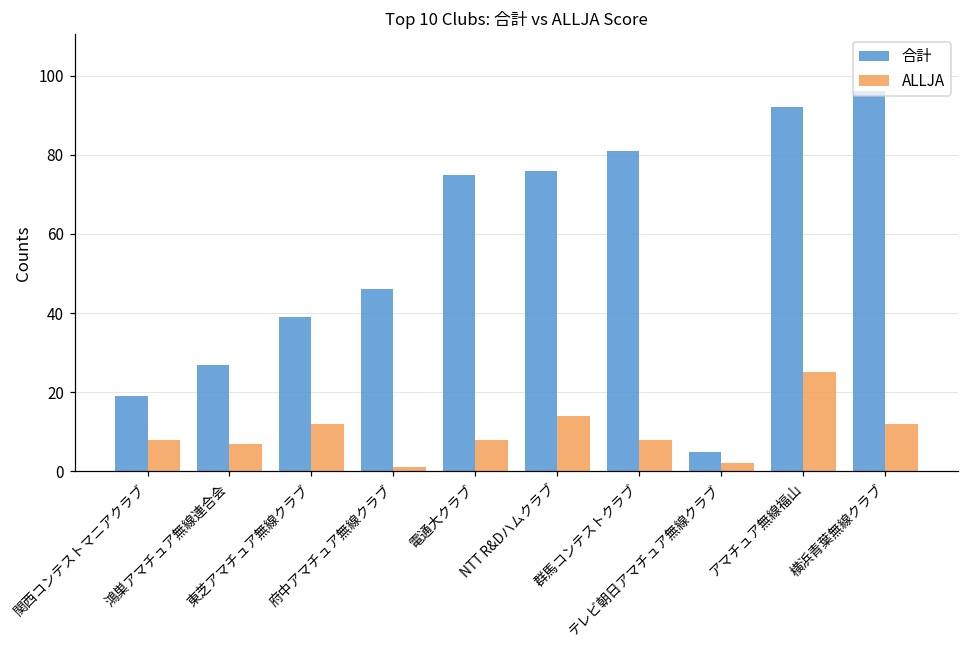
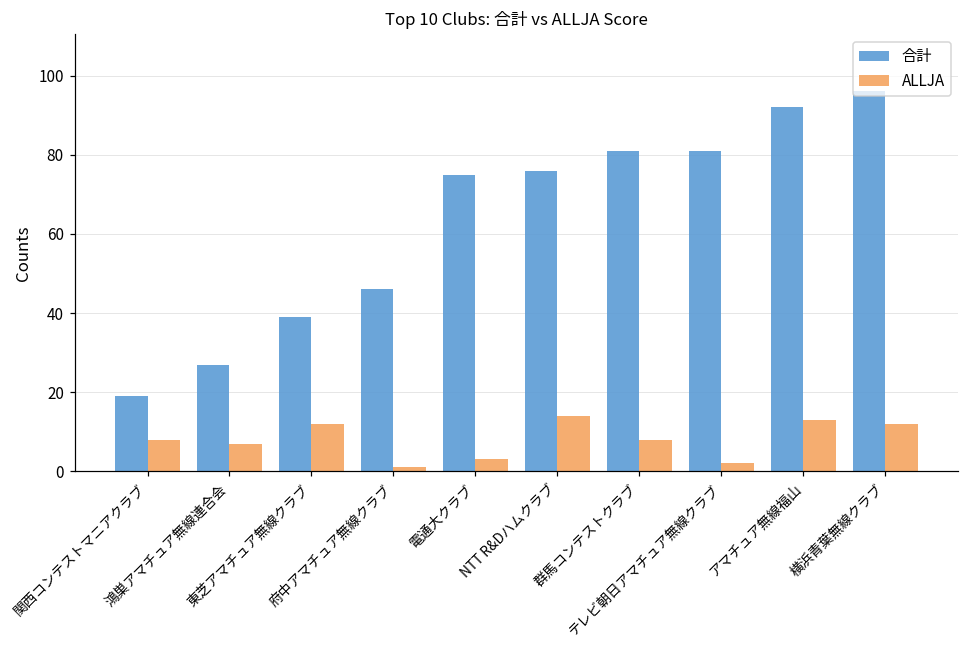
  {
    "合計": {
      "関西コンテストマニアクラブ": 19,
      "鴻巣アマチュア無線連合会": 27,
      "東芝アマチュア無線クラブ": 39,
      "府中アマチュア無線クラブ": 46,
      "電通大クラブ": 75,
      "NTT R&Dハムクラブ": 76,
      "群馬コンテストクラブ": 81,
-     "テレビ朝日アマチュア無線クラブ": 5,
+     "テレビ朝日アマチュア無線クラブ": 81,
      "アマチュア無線福山": 92
    },
    "ALLJA": {
      "関西コンテストマニアクラブ": 8,
      "鴻巣アマチュア無線連合会": 7,
      "東芝アマチュア無線クラブ": 12,
      "府中アマチュア無線クラブ": 1,
-     "電通大クラブ": 8,
+     "電通大クラブ": 3,
      "NTT R&Dハムクラブ": 14,
      "群馬コンテストクラブ": 8,
      "テレビ朝日アマチュア無線クラブ": 2,
-     "アマチュア無線福山": 25,
+     "アマチュア無線福山": 13,
      "横浜青葉無線クラブ": 12
    }
  }
